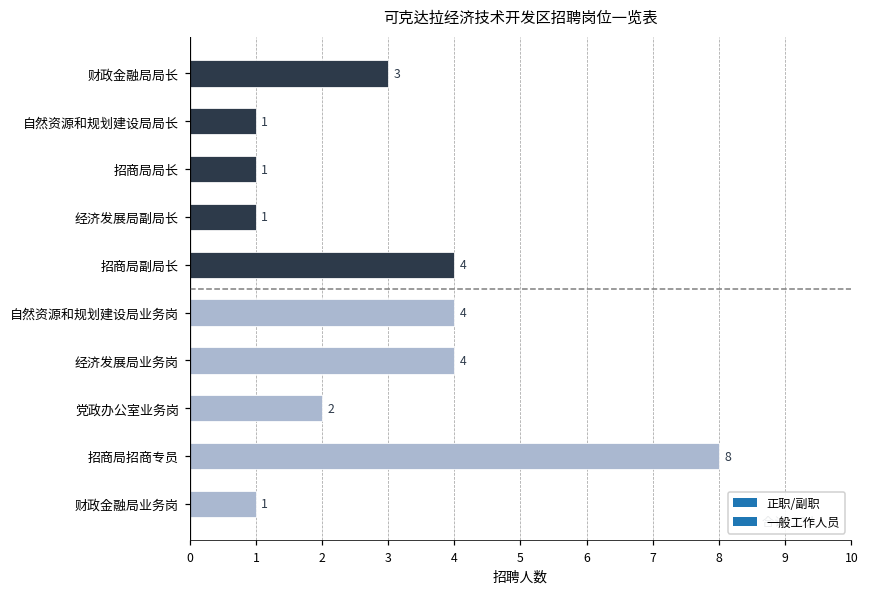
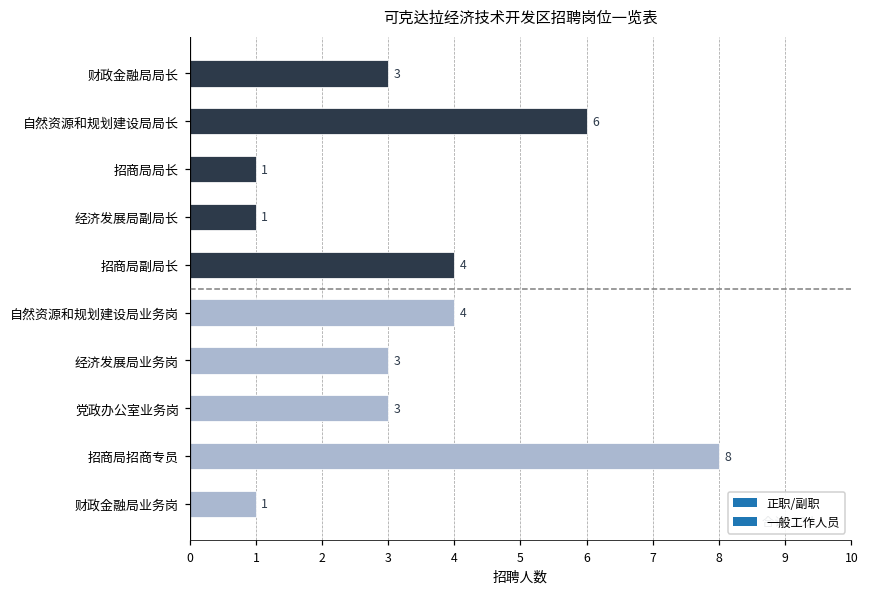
  {
    "财政金融局局长": 3,
-   "自然资源和规划建设局局长": 1,
+   "自然资源和规划建设局局长": 6,
    "招商局局长": 1,
    "经济发展局副局长": 1,
    "招商局副局长": 4,
    "自然资源和规划建设局业务岗": 4,
-   "经济发展局业务岗": 4,
-   "党政办公室业务岗": 2,
+   "经济发展局业务岗": 3,
+   "党政办公室业务岗": 3,
    "招商局招商专员": 8,
    "财政金融局业务岗": 1
  }
